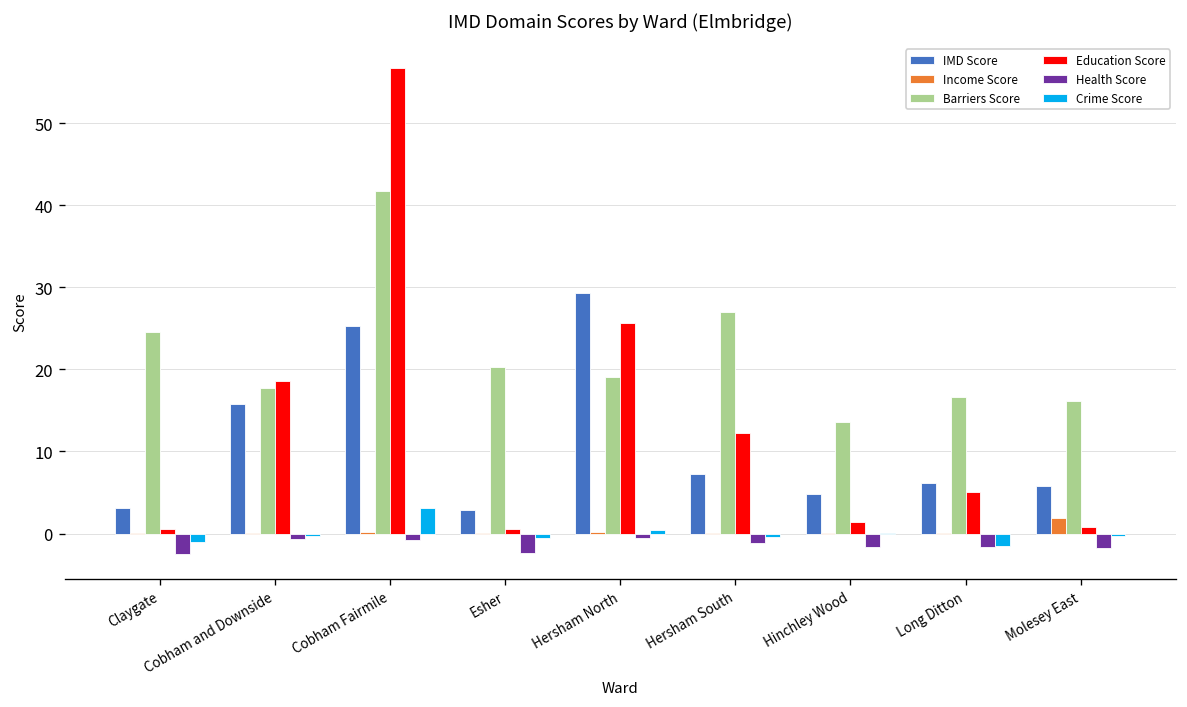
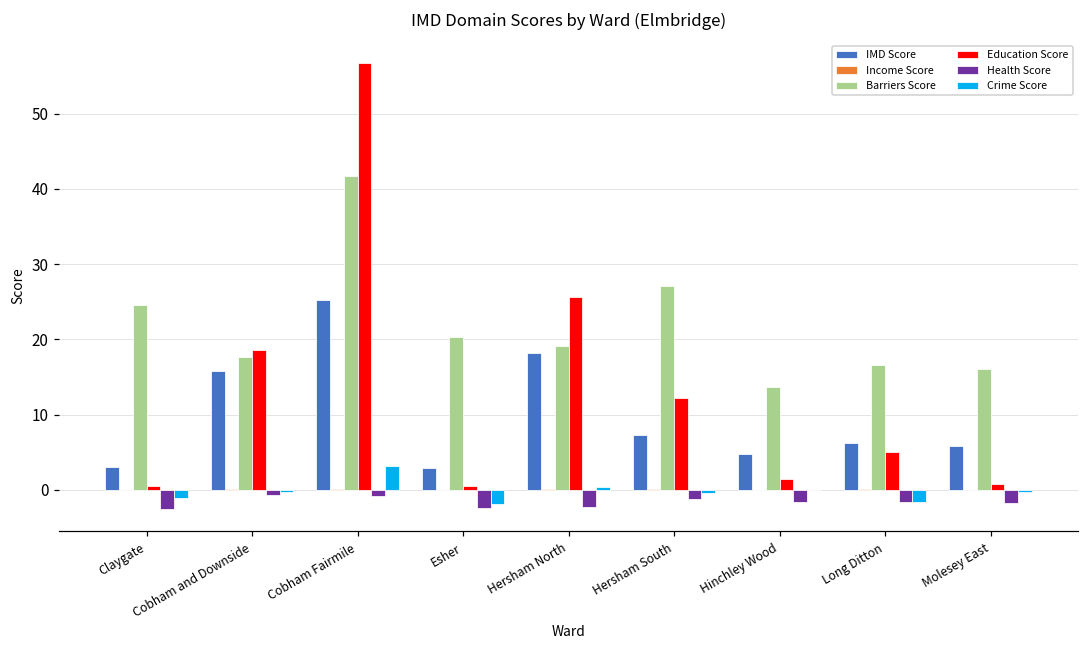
  {
    "IMD Score": {
      "Claygate": 3,
      "Cobham and Downside": 16,
      "Cobham Fairmile": 25,
      "Esher": 3,
-     "Hersham North": 29,
+     "Hersham North": 18,
      "Hersham South": 7,
      "Hinchley Wood": 5,
      "Long Ditton": 6,
      "Molesey East": 6
    },
    "Income Score": {
-     "Molesey East": 2
+     "Molesey East": 0
    },
    "Barriers Score": {
      "Claygate": 25,
      "Cobham and Downside": 18,
      "Cobham Fairmile": 42,
      "Esher": 20,
      "Hersham North": 19,
      "Hersham South": 27,
      "Hinchley Wood": 14,
      "Long Ditton": 17,
      "Molesey East": 16
    },
    "Education Score": {
      "Claygate": 1,
      "Cobham and Downside": 19,
      "Cobham Fairmile": 57,
      "Esher": 1,
      "Hersham North": 26,
      "Hersham South": 12,
      "Hinchley Wood": 1,
      "Long Ditton": 5,
      "Molesey East": 1
    },
    "Health Score": {
      "Claygate": -3,
      "Cobham and Downside": -1,
      "Cobham Fairmile": -1,
      "Esher": -2,
-     "Hersham North": -1,
+     "Hersham North": -2,
      "Hersham South": -1,
      "Hinchley Wood": -2,
      "Long Ditton": -2,
      "Molesey East": -2
    },
    "Crime Score": {
      "Claygate": -1,
      "Cobham Fairmile": 3,
-     "Esher": -1,
+     "Esher": -2,
      "Hersham North": 0,
      "Hersham South": 0,
      "Long Ditton": -2
    }
  }
